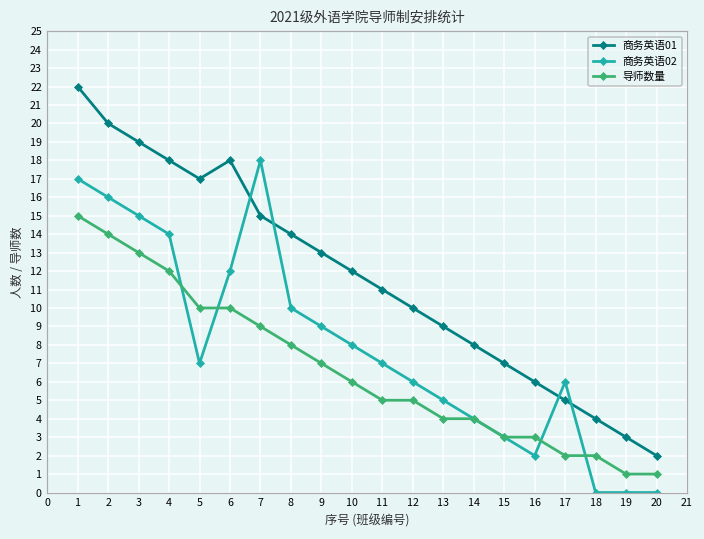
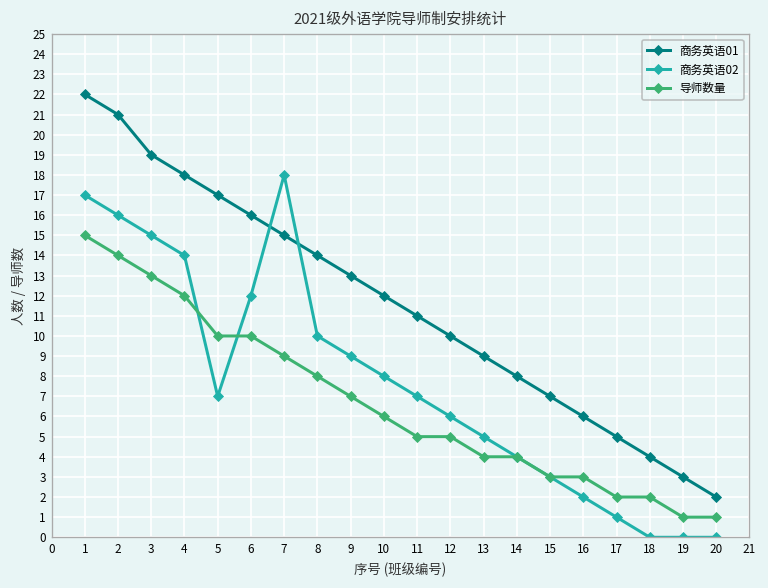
  {
    "商务英语01": {
      "1": 22,
-     "2": 20,
+     "2": 21,
      "3": 19,
      "4": 18,
      "5": 17,
-     "6": 18,
+     "6": 16,
      "7": 15,
      "8": 14,
      "9": 13,
      "10": 12,
      "11": 11,
      "12": 10,
      "13": 9,
      "14": 8,
      "15": 7,
      "16": 6,
      "17": 5,
      "18": 4,
      "19": 3,
      "20": 2
    },
    "商务英语02": {
      "1": 17,
      "2": 16,
      "3": 15,
      "4": 14,
      "5": 7,
      "6": 12,
      "7": 18,
      "8": 10,
      "9": 9,
      "10": 8,
      "11": 7,
      "12": 6,
      "13": 5,
      "16": 2,
-     "17": 6,
+     "17": 1,
      "18": 0,
      "19": 0,
      "20": 0
    },
    "导师数量": {
      "1": 15,
      "2": 14,
      "3": 13,
      "4": 12,
      "5": 10,
      "6": 10,
      "7": 9,
      "8": 8,
      "9": 7,
      "10": 6,
      "11": 5,
      "12": 5,
      "13": 4,
      "16": 3,
      "17": 2,
      "18": 2,
      "19": 1,
      "20": 1
    }
  }
